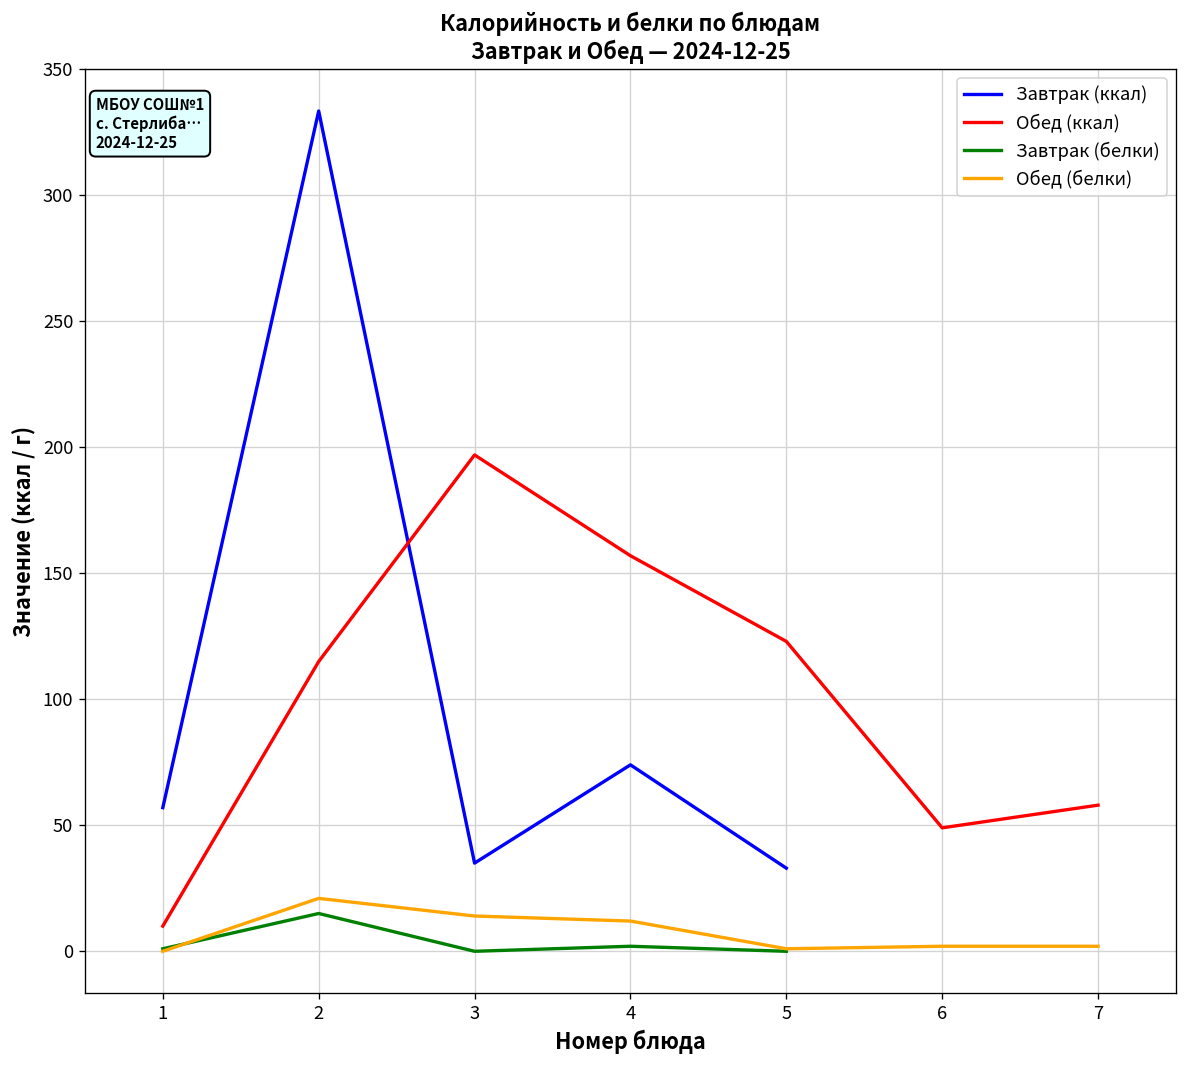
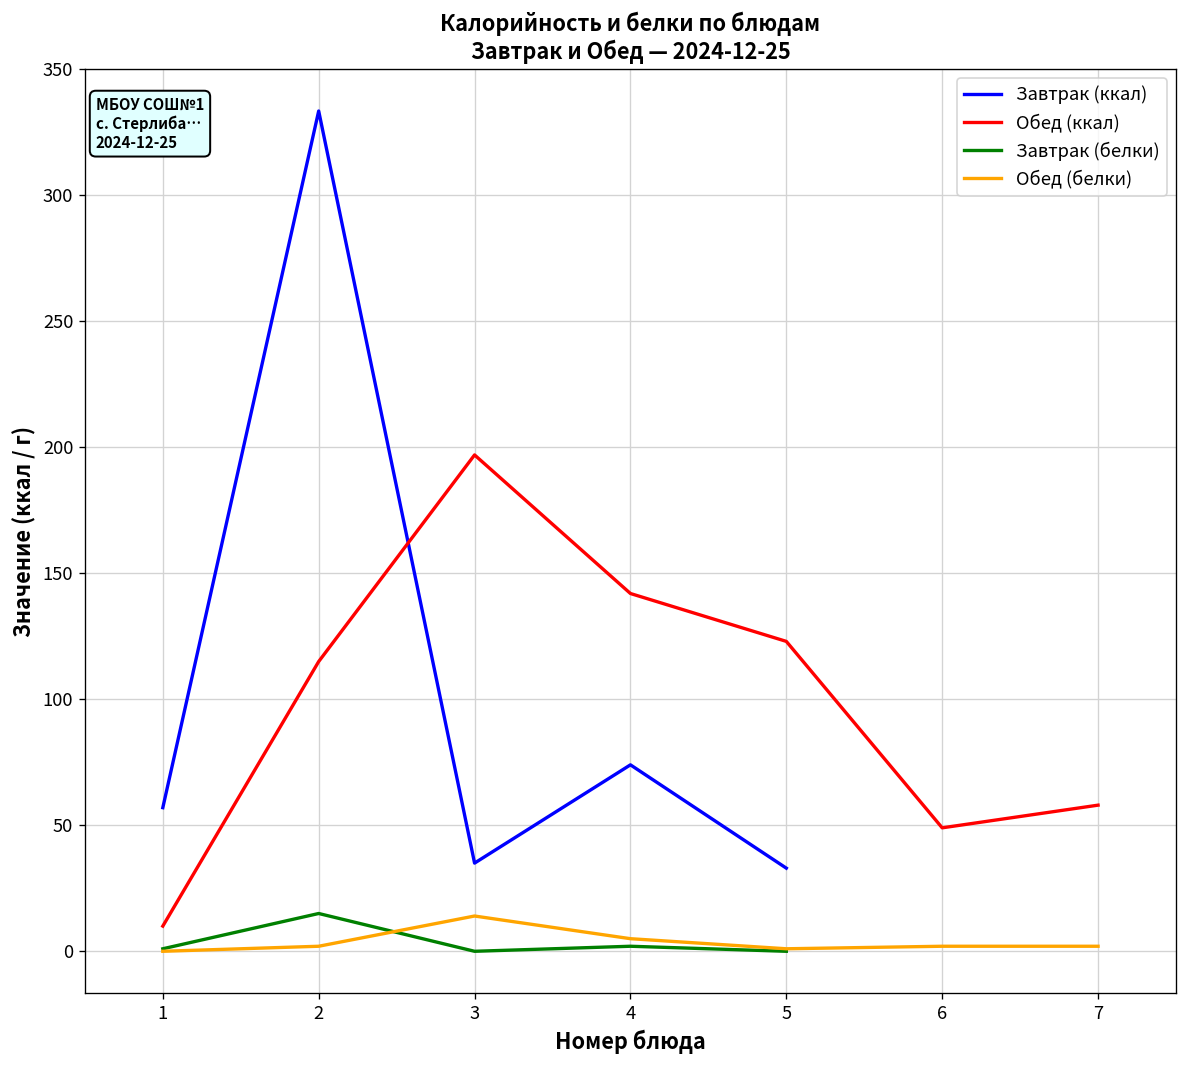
  {
    "Завтрак (ккал)": {
      "1": 57,
      "2": 334,
      "3": 35,
      "4": 74,
      "5": 33
    },
    "Обед (ккал)": {
      "1": 10,
      "2": 115,
      "3": 197,
-     "4": 157,
+     "4": 142,
      "5": 123,
      "6": 49,
      "7": 58
    },
    "Завтрак (белки)": {
      "2": 15,
      "3": 0,
      "4": 2
    },
    "Обед (белки)": {
-     "2": 21,
+     "2": 2,
      "3": 14,
-     "4": 12,
+     "4": 5,
      "6": 2,
      "7": 2
    }
  }
